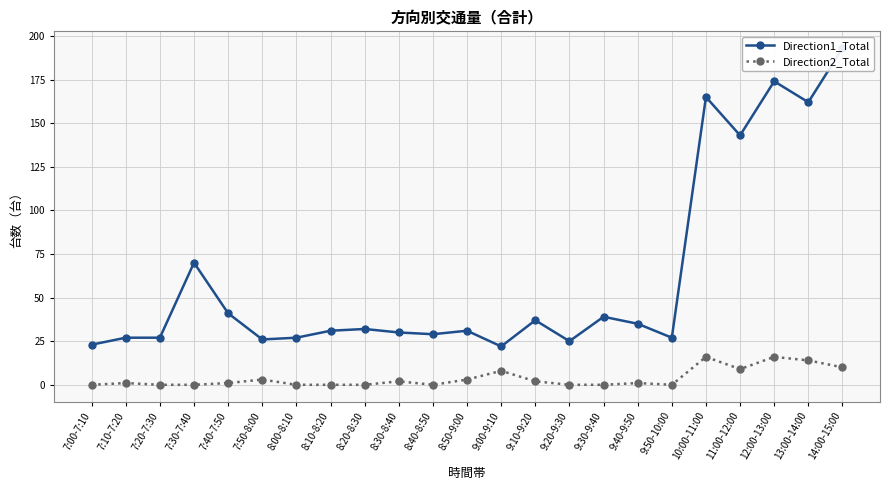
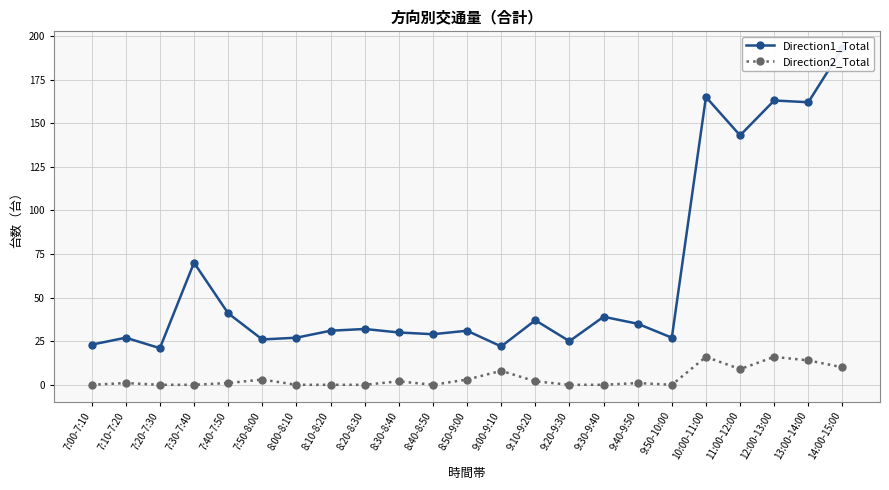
  {
    "Direction1_Total": {
      "7:00-7:10": 23,
      "7:10-7:20": 27,
-     "7:20-7:30": 27,
+     "7:20-7:30": 21,
      "7:30-7:40": 70,
      "7:40-7:50": 41,
      "7:50-8:00": 26,
      "8:00-8:10": 27,
      "8:10-8:20": 31,
      "8:20-8:30": 32,
      "8:30-8:40": 30,
      "8:40-8:50": 29,
      "8:50-9:00": 31,
      "9:00-9:10": 22,
      "9:10-9:20": 37,
      "9:20-9:30": 25,
      "9:30-9:40": 39,
      "9:40-9:50": 35,
      "9:50-10:00": 27,
      "10:00-11:00": 165,
      "11:00-12:00": 143,
-     "12:00-13:00": 174,
+     "12:00-13:00": 163,
      "13:00-14:00": 162
    },
    "Direction2_Total": {
      "7:00-7:10": 0,
      "7:10-7:20": 1,
      "7:20-7:30": 0,
      "7:30-7:40": 0,
      "7:40-7:50": 1,
      "7:50-8:00": 3,
      "8:00-8:10": 0,
      "8:10-8:20": 0,
      "8:20-8:30": 0,
      "8:30-8:40": 2,
      "8:40-8:50": 0,
      "8:50-9:00": 3,
      "9:00-9:10": 8,
      "9:10-9:20": 2,
      "9:20-9:30": 0,
      "9:30-9:40": 0,
      "9:40-9:50": 1,
      "9:50-10:00": 0,
      "10:00-11:00": 16,
      "11:00-12:00": 9,
      "12:00-13:00": 16,
      "13:00-14:00": 14,
      "14:00-15:00": 10
    }
  }
